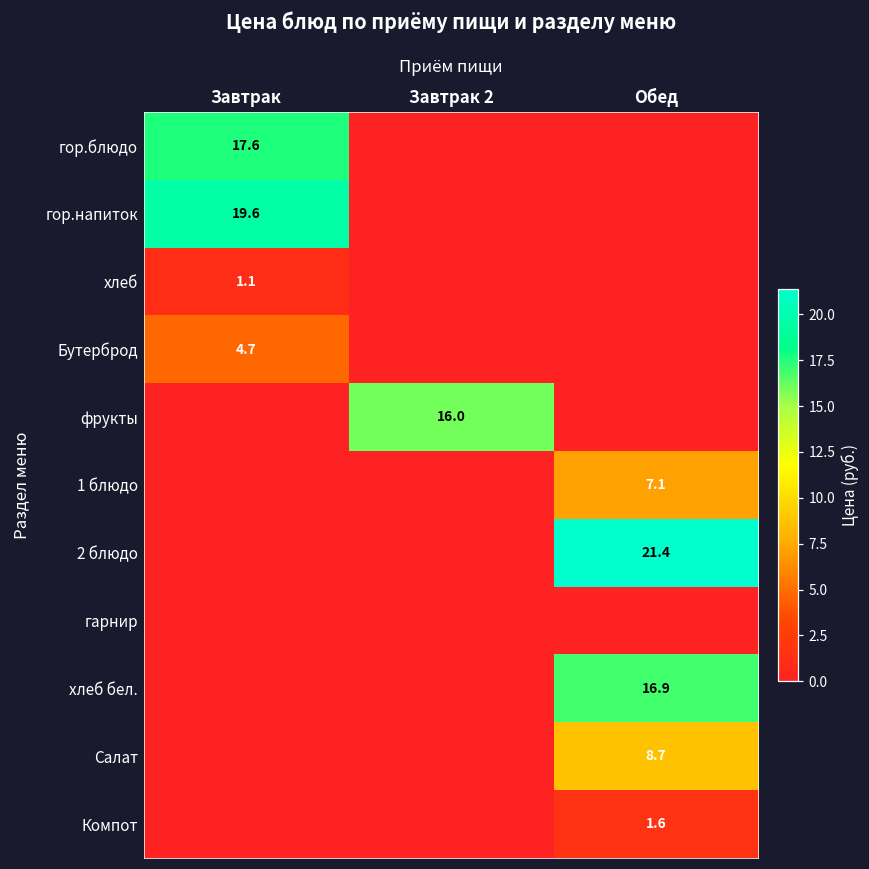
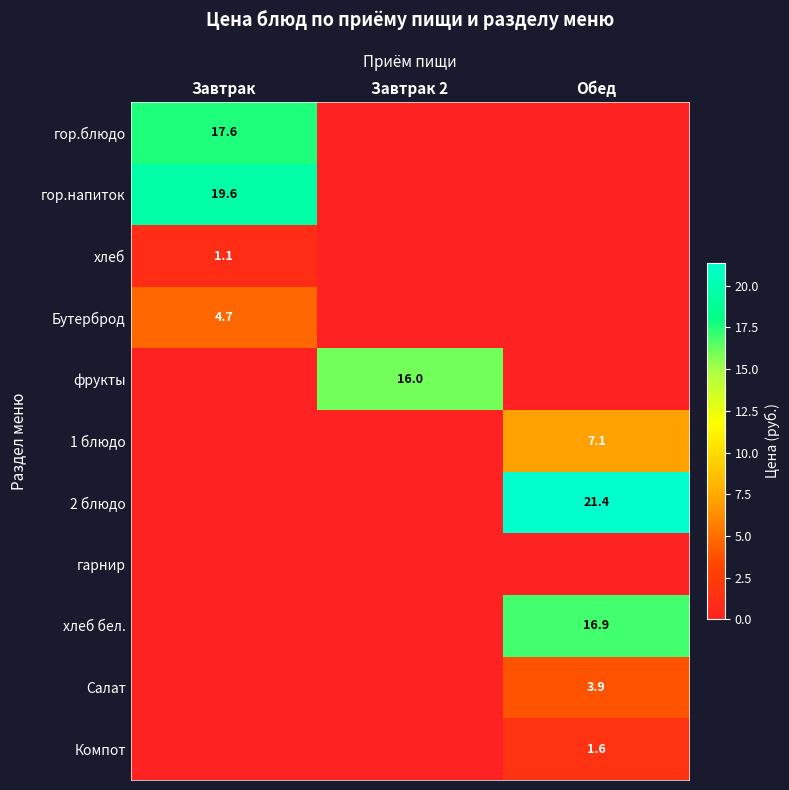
  {
    "гор.блюдо": {
      "Завтрак": 17.6
    },
    "гор.напиток": {
      "Завтрак": 19.6
    },
    "хлеб": {
      "Завтрак": 1.1
    },
    "Бутерброд": {
      "Завтрак": 4.7
    },
    "фрукты": {
      "Завтрак 2": 16.0
    },
    "1 блюдо": {
      "Обед": 7.1
    },
    "2 блюдо": {
      "Обед": 21.4
    },
    "хлеб бел.": {
      "Обед": 16.9
    },
    "Салат": {
-     "Обед": 8.7
+     "Обед": 3.9
    },
    "Компот": {
      "Обед": 1.6
    }
  }
